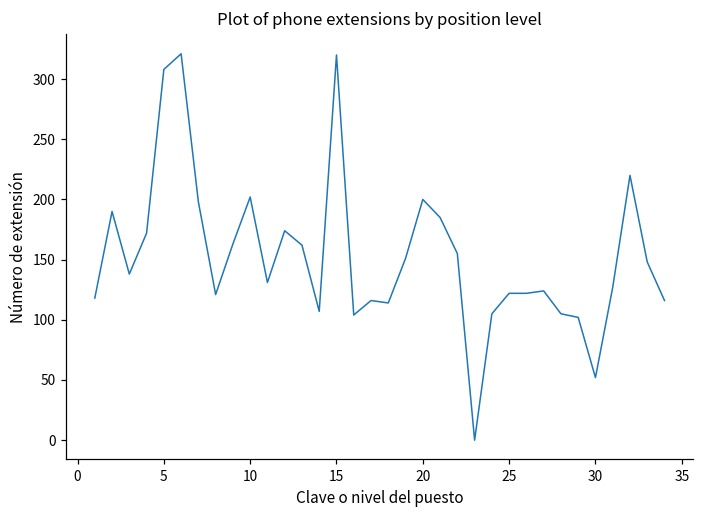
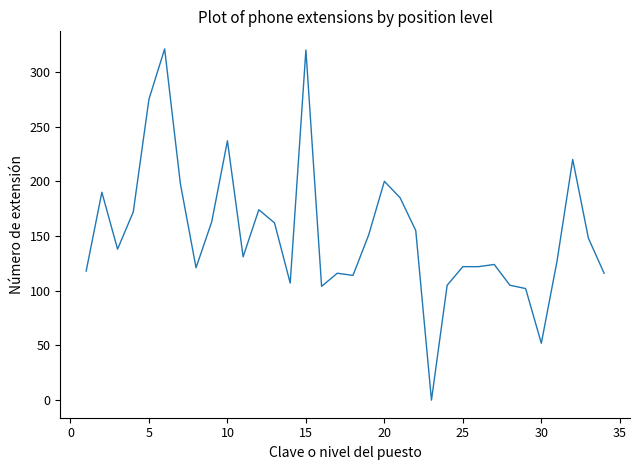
  {
-   "5": 308,
-   "10": 202,
+   "5": 275,
+   "10": 237,
    "15": 320,
    "20": 200,
    "25": 122,
    "30": 52
  }
